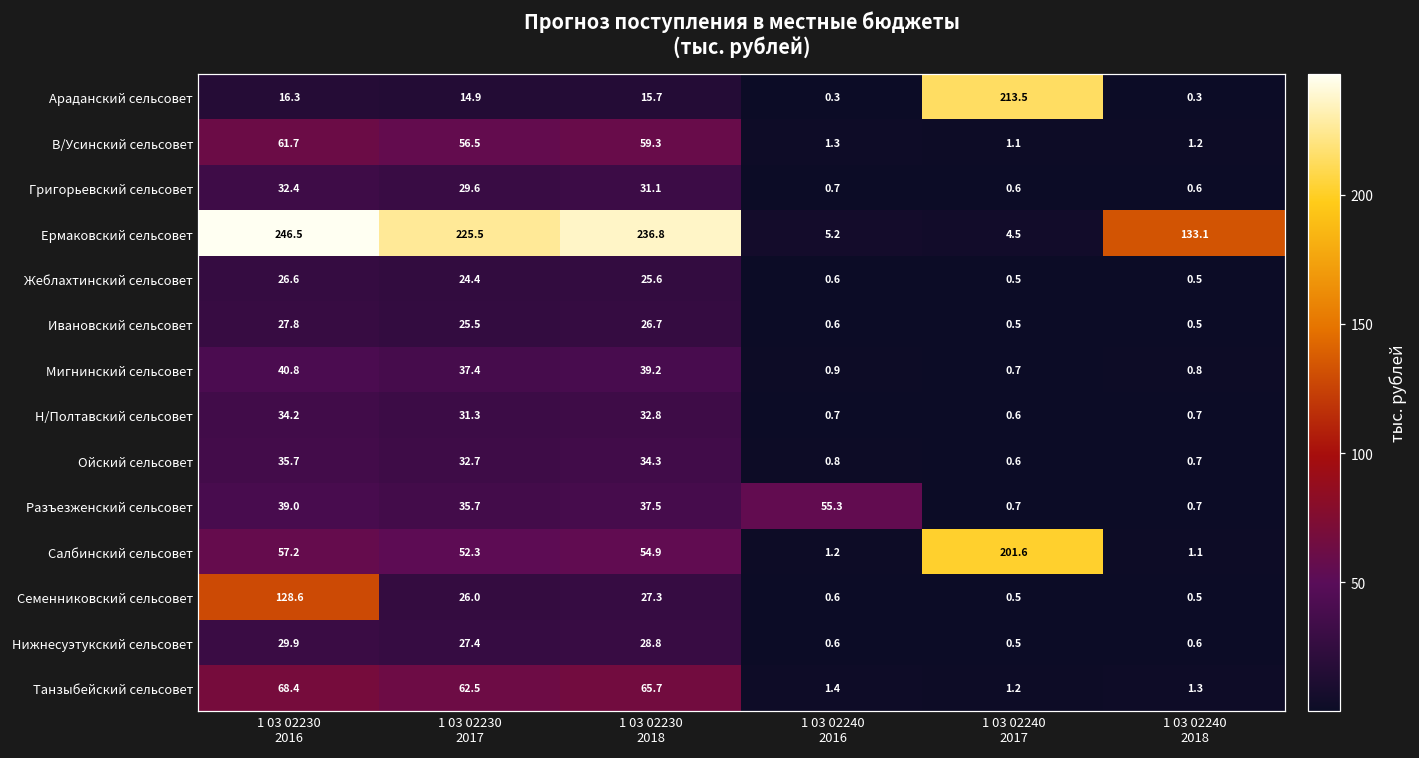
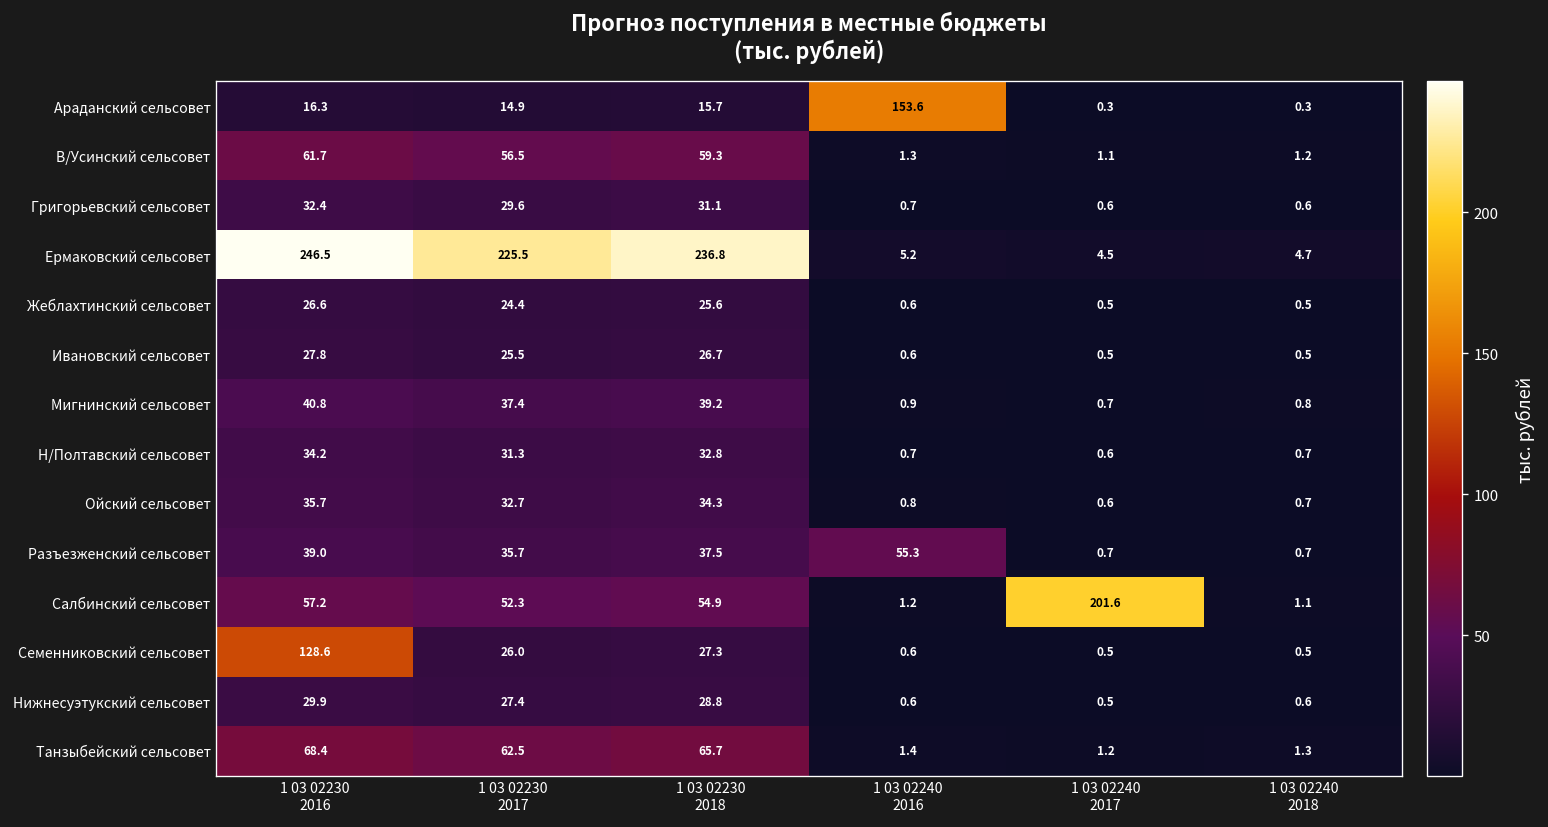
  {
    "Араданский сельсовет": {
      "1 03 02230 2016": 16.3,
      "1 03 02230 2017": 14.9,
      "1 03 02230 2018": 15.7,
-     "1 03 02240 2016": 0.3,
-     "1 03 02240 2017": 213.5,
+     "1 03 02240 2016": 153.6,
+     "1 03 02240 2017": 0.3,
      "1 03 02240 2018": 0.3
    },
    "В/Усинский сельсовет": {
      "1 03 02230 2016": 61.7,
      "1 03 02230 2017": 56.5,
      "1 03 02230 2018": 59.3,
      "1 03 02240 2016": 1.3,
      "1 03 02240 2017": 1.1,
      "1 03 02240 2018": 1.2
    },
    "Григорьевский сельсовет": {
      "1 03 02230 2016": 32.4,
      "1 03 02230 2017": 29.6,
      "1 03 02230 2018": 31.1,
      "1 03 02240 2016": 0.7,
      "1 03 02240 2017": 0.6,
      "1 03 02240 2018": 0.6
    },
    "Ермаковский сельсовет": {
      "1 03 02230 2016": 246.5,
      "1 03 02230 2017": 225.5,
      "1 03 02230 2018": 236.8,
      "1 03 02240 2016": 5.2,
      "1 03 02240 2017": 4.5,
-     "1 03 02240 2018": 133.1
+     "1 03 02240 2018": 4.7
    },
    "Жеблахтинский сельсовет": {
      "1 03 02230 2016": 26.6,
      "1 03 02230 2017": 24.4,
      "1 03 02230 2018": 25.6,
      "1 03 02240 2016": 0.6,
      "1 03 02240 2017": 0.5,
      "1 03 02240 2018": 0.5
    },
    "Ивановский сельсовет": {
      "1 03 02230 2016": 27.8,
      "1 03 02230 2017": 25.5,
      "1 03 02230 2018": 26.7,
      "1 03 02240 2016": 0.6,
      "1 03 02240 2017": 0.5,
      "1 03 02240 2018": 0.5
    },
    "Мигнинский сельсовет": {
      "1 03 02230 2016": 40.8,
      "1 03 02230 2017": 37.4,
      "1 03 02230 2018": 39.2,
      "1 03 02240 2016": 0.9,
      "1 03 02240 2017": 0.7,
      "1 03 02240 2018": 0.8
    },
    "Н/Полтавский сельсовет": {
      "1 03 02230 2016": 34.2,
      "1 03 02230 2017": 31.3,
      "1 03 02230 2018": 32.8,
      "1 03 02240 2016": 0.7,
      "1 03 02240 2017": 0.6,
      "1 03 02240 2018": 0.7
    },
    "Ойский сельсовет": {
      "1 03 02230 2016": 35.7,
      "1 03 02230 2017": 32.7,
      "1 03 02230 2018": 34.3,
      "1 03 02240 2016": 0.8,
      "1 03 02240 2017": 0.6,
      "1 03 02240 2018": 0.7
    },
    "Разъезженский сельсовет": {
      "1 03 02230 2016": 39.0,
      "1 03 02230 2017": 35.7,
      "1 03 02230 2018": 37.5,
      "1 03 02240 2016": 55.3,
      "1 03 02240 2017": 0.7,
      "1 03 02240 2018": 0.7
    },
    "Салбинский сельсовет": {
      "1 03 02230 2016": 57.2,
      "1 03 02230 2017": 52.3,
      "1 03 02230 2018": 54.9,
      "1 03 02240 2016": 1.2,
      "1 03 02240 2017": 201.6,
      "1 03 02240 2018": 1.1
    },
    "Семенниковский сельсовет": {
      "1 03 02230 2016": 128.6,
      "1 03 02230 2017": 26.0,
      "1 03 02230 2018": 27.3,
      "1 03 02240 2016": 0.6,
      "1 03 02240 2017": 0.5,
      "1 03 02240 2018": 0.5
    },
    "Нижнесуэтукский сельсовет": {
      "1 03 02230 2016": 29.9,
      "1 03 02230 2017": 27.4,
      "1 03 02230 2018": 28.8,
      "1 03 02240 2016": 0.6,
      "1 03 02240 2017": 0.5,
      "1 03 02240 2018": 0.6
    },
    "Танзыбейский сельсовет": {
      "1 03 02230 2016": 68.4,
      "1 03 02230 2017": 62.5,
      "1 03 02230 2018": 65.7,
      "1 03 02240 2016": 1.4,
      "1 03 02240 2017": 1.2,
      "1 03 02240 2018": 1.3
    }
  }
